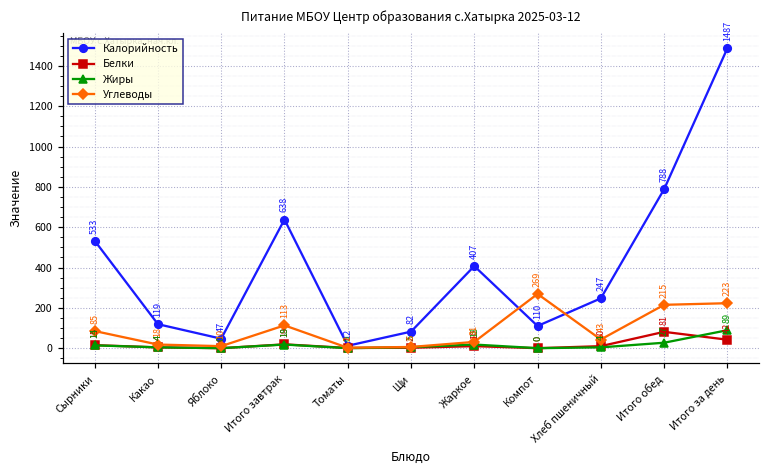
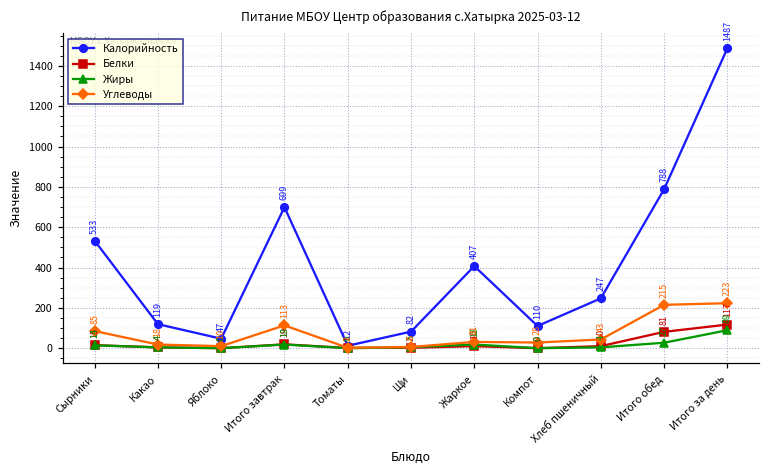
  {
    "Калорийность": {
      "Сырники": 533,
      "Какао": 119,
-     "Итого завтрак": 638,
+     "Итого завтрак": 699,
      "Щи": 82,
      "Жаркое": 407,
      "Компот": 110,
      "Хлеб пшеничный": 247,
      "Итого обед": 788,
      "Итого за день": 1487
    },
    "Белки": {
      "Итого обед": 81,
-     "Итого за день": 42
+     "Итого за день": 117
    },
    "Жиры": {
      "Итого за день": 89
    },
    "Углеводы": {
      "Сырники": 85,
      "Итого завтрак": 113,
-     "Компот": 269,
+     "Компот": 28,
      "Итого обед": 215,
      "Итого за день": 223
    }
  }
